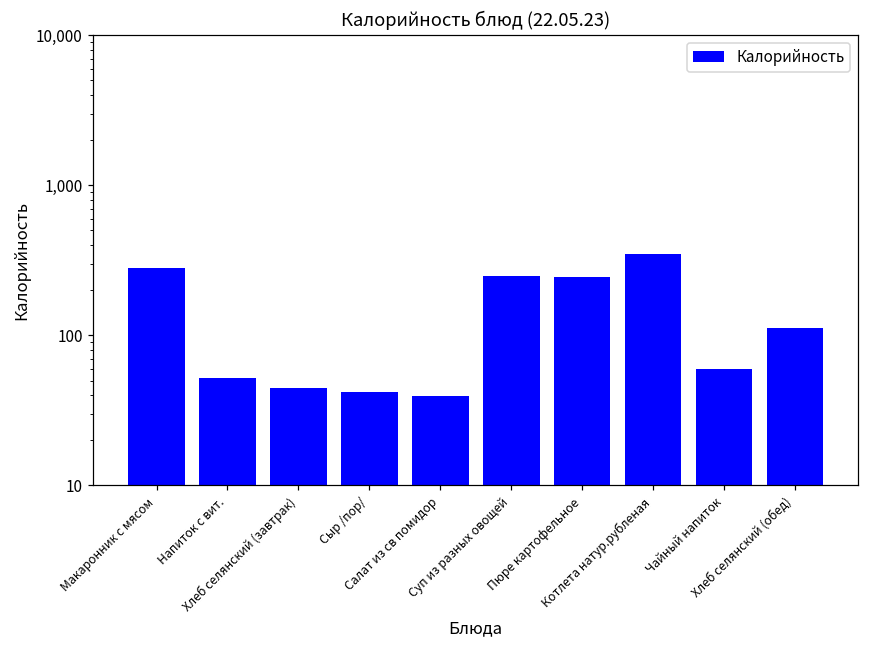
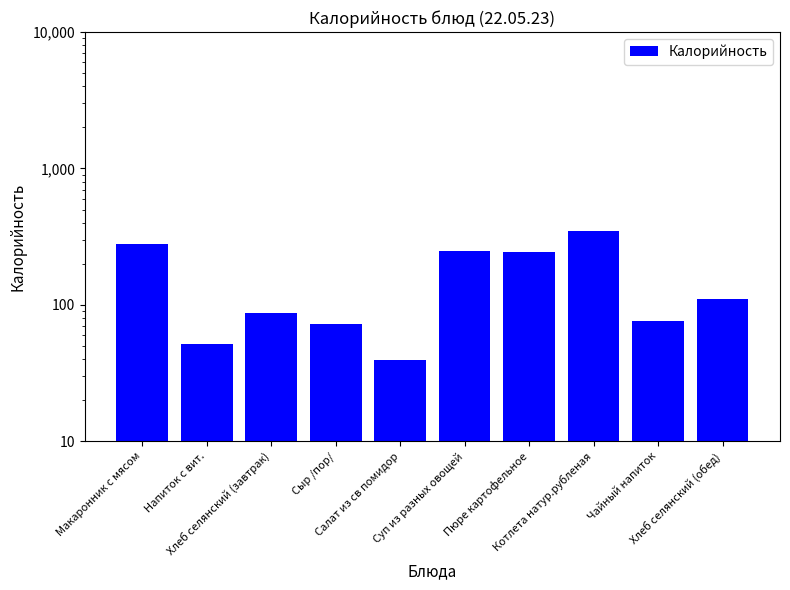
  {
    "Макаронник с мясом": 280,
    "Напиток с вит.": 52,
-   "Хлеб селянский (завтрак)": 45,
-   "Сыр /пор/": 42,
+   "Хлеб селянский (завтрак)": 90,
+   "Сыр /пор/": 70,
    "Салат из св помидор": 39,
    "Суп из разных овощей": 250,
    "Пюре картофельное": 250,
    "Котлета натур.рубленая": 350,
-   "Чайный напиток": 60,
+   "Чайный напиток": 80,
    "Хлеб селянский (обед)": 110
  }
